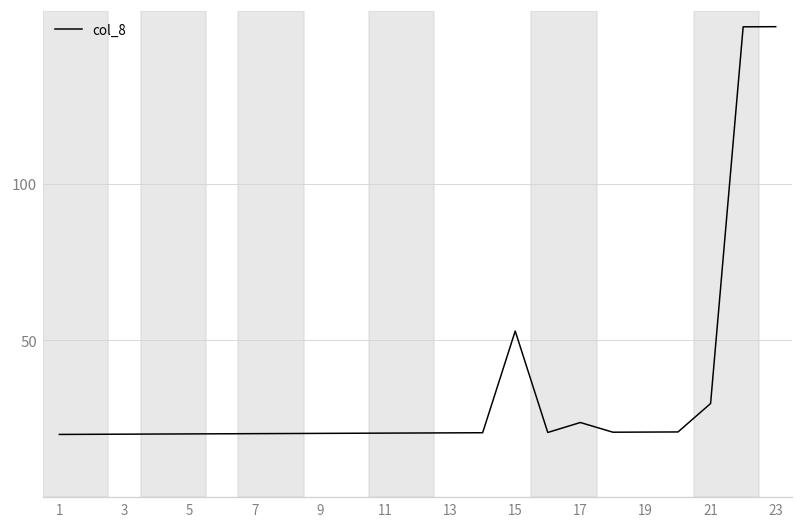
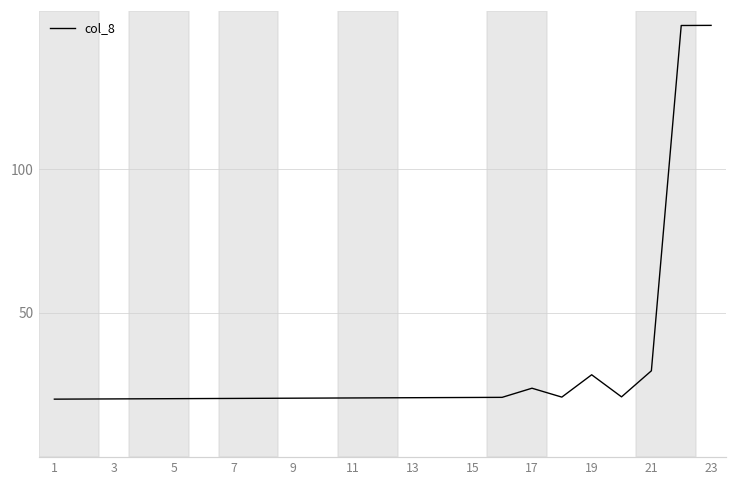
  {
    "1": 20,
    "3": 20,
    "5": 20,
    "7": 20,
    "9": 20,
    "11": 20,
    "13": 21,
-   "15": 53,
+   "15": 21,
    "17": 24,
-   "19": 21,
+   "19": 28,
    "21": 30,
    "23": 150
  }
